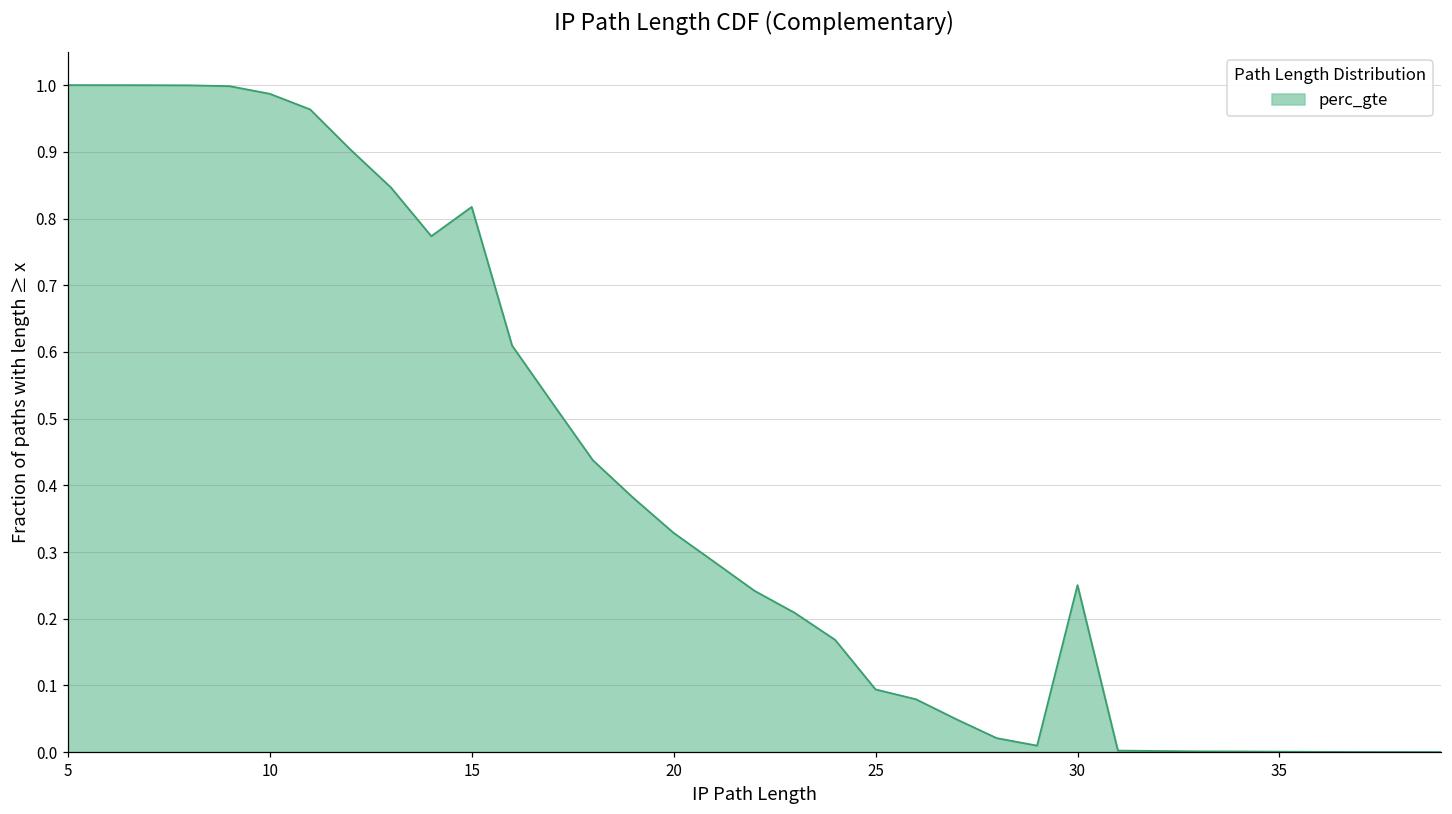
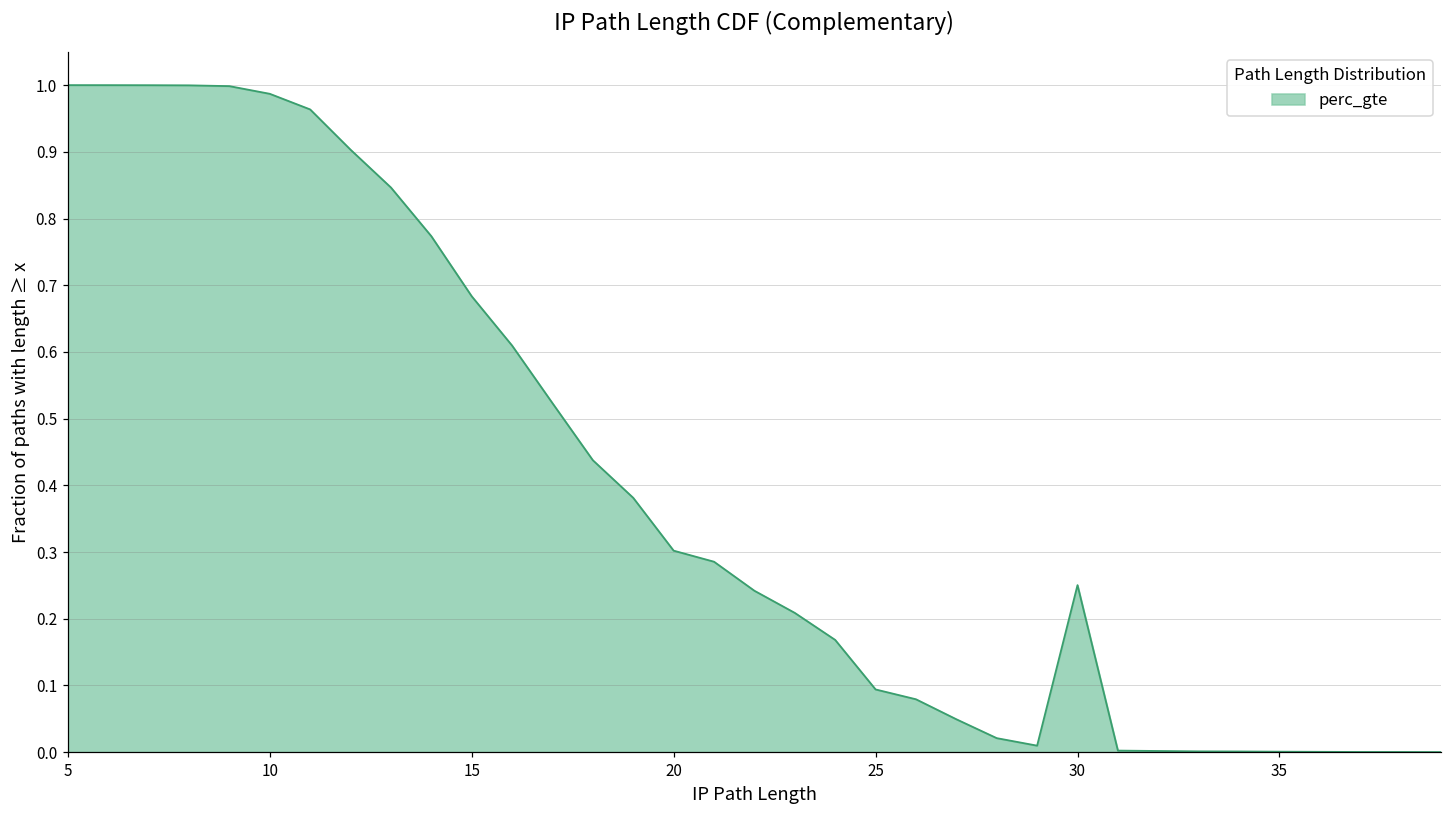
  {
    "5": 1.00,
    "10": 0.99,
-   "15": 0.82,
-   "20": 0.33,
+   "15": 0.68,
+   "20": 0.30,
    "25": 0.09,
    "30": 0.25,
    "35": 0.00
  }
